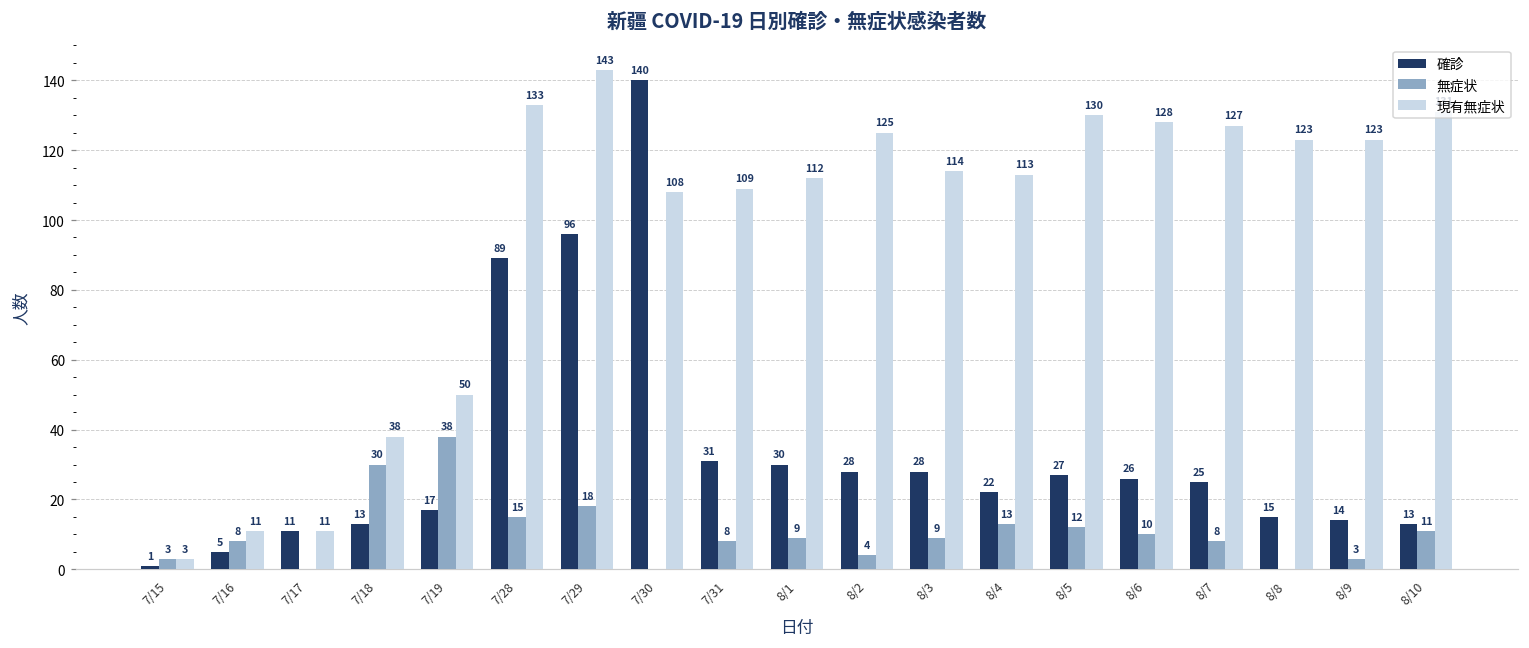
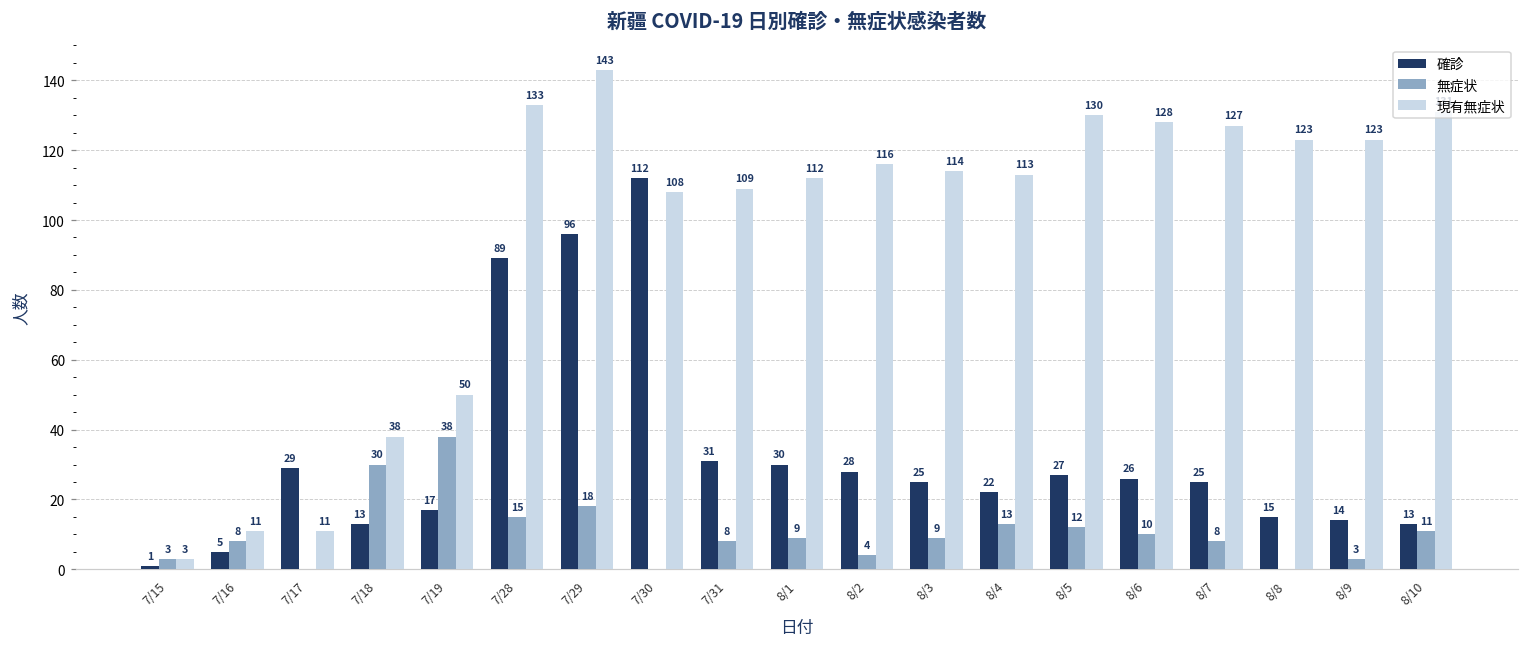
  {
    "確診": {
      "7/15": 1,
      "7/16": 5,
-     "7/17": 11,
+     "7/17": 29,
      "7/18": 13,
      "7/19": 17,
      "7/28": 89,
      "7/29": 96,
-     "7/30": 140,
+     "7/30": 112,
      "7/31": 31,
      "8/1": 30,
      "8/2": 28,
-     "8/3": 28,
+     "8/3": 25,
      "8/4": 22,
      "8/5": 27,
      "8/6": 26,
      "8/7": 25,
      "8/8": 15,
      "8/9": 14,
      "8/10": 13
    },
    "無症状": {
      "7/15": 3,
      "7/16": 8,
      "7/18": 30,
      "7/19": 38,
      "7/28": 15,
      "7/29": 18,
      "7/31": 8,
      "8/1": 9,
      "8/2": 4,
      "8/3": 9,
      "8/4": 13,
      "8/5": 12,
      "8/6": 10,
      "8/7": 8,
      "8/9": 3,
      "8/10": 11
    },
    "現有無症状": {
      "7/15": 3,
      "7/16": 11,
      "7/17": 11,
      "7/18": 38,
      "7/19": 50,
      "7/28": 133,
      "7/29": 143,
      "7/30": 108,
      "7/31": 109,
      "8/1": 112,
-     "8/2": 125,
+     "8/2": 116,
      "8/3": 114,
      "8/4": 113,
      "8/5": 130,
      "8/6": 128,
      "8/7": 127,
      "8/8": 123,
      "8/9": 123
    }
  }
